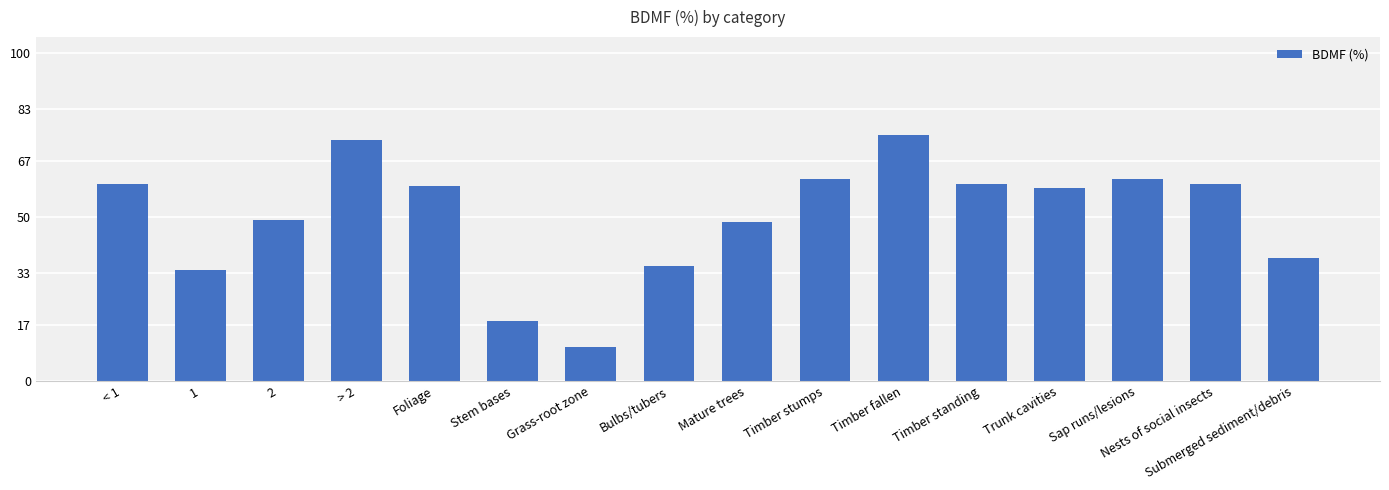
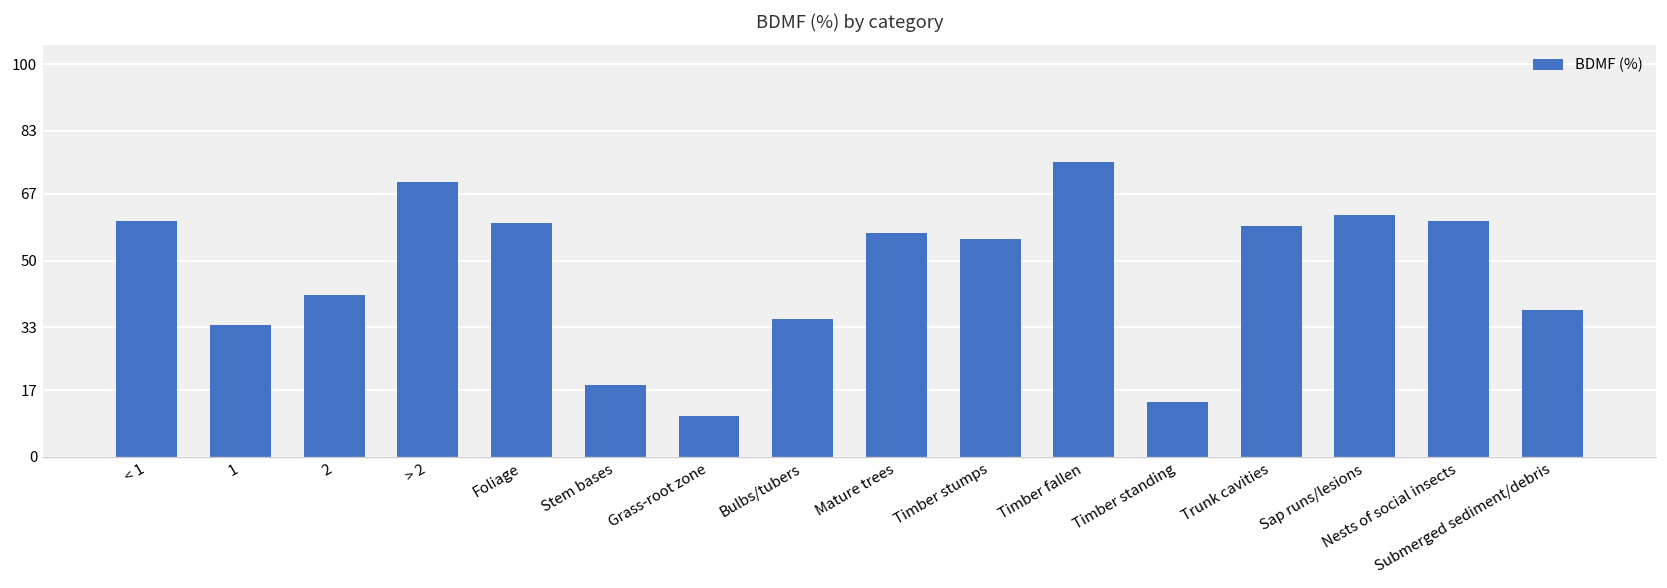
  {
    "< 1": 60,
    "1": 34,
-   "2": 49,
-   "> 2": 74,
+   "2": 41,
+   "> 2": 70,
    "Foliage": 60,
    "Stem bases": 18,
    "Grass-root zone": 10,
    "Bulbs/tubers": 35,
-   "Mature trees": 49,
-   "Timber stumps": 62,
+   "Mature trees": 57,
+   "Timber stumps": 56,
    "Timber fallen": 75,
-   "Timber standing": 60,
+   "Timber standing": 14,
    "Trunk cavities": 59,
    "Sap runs/lesions": 62,
    "Nests of social insects": 60,
    "Submerged sediment/debris": 38
  }
